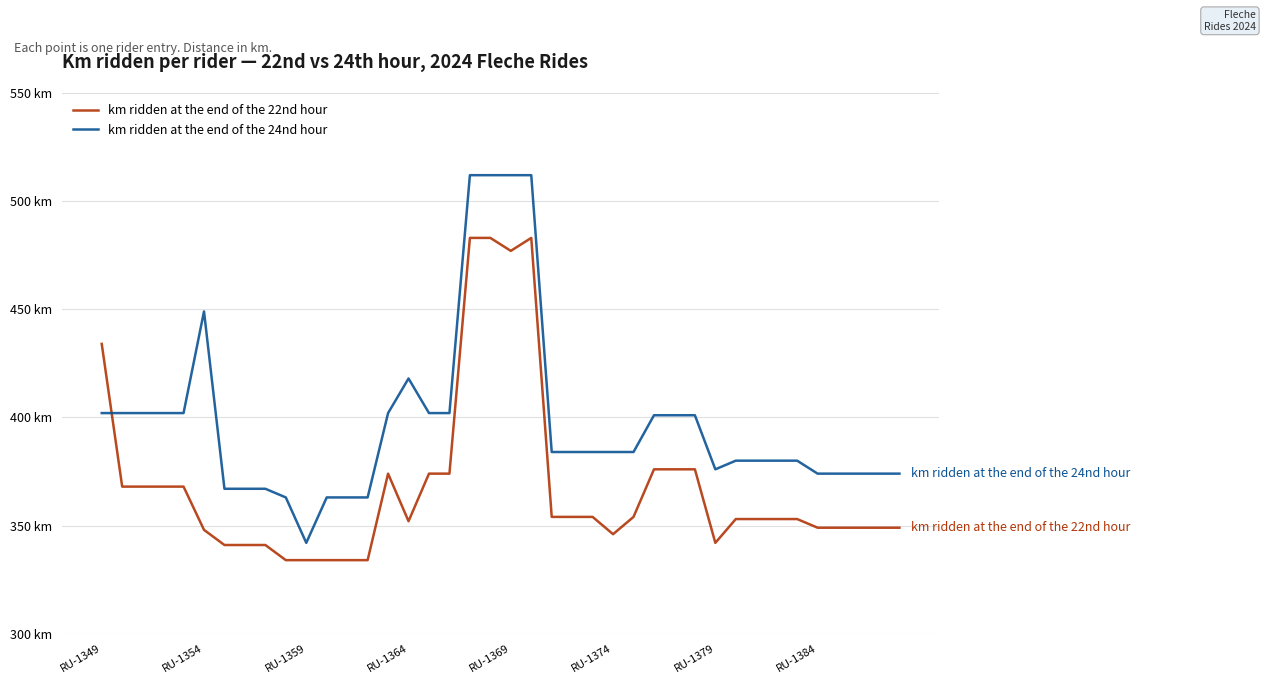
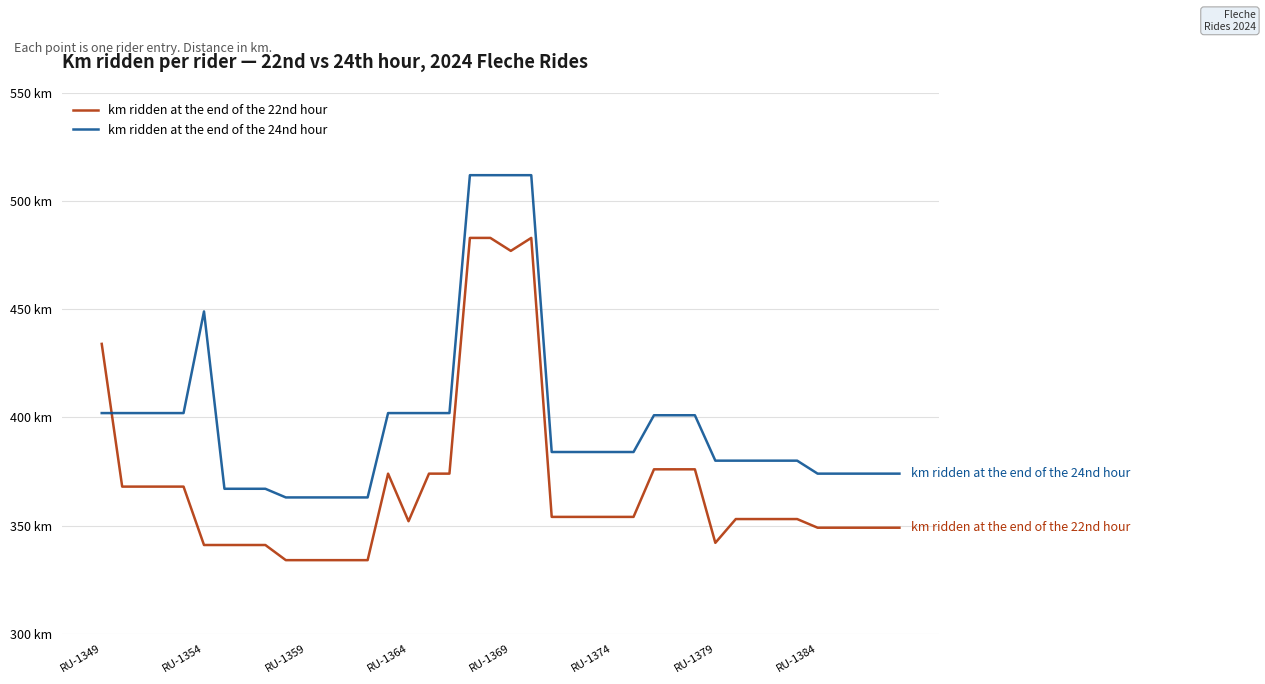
  {
    "km ridden at the end of the 22nd hour": {
      "RU-1349": "434 km",
-     "RU-1354": "348 km",
+     "RU-1354": "341 km",
      "RU-1359": "334 km",
      "RU-1364": "352 km",
      "RU-1369": "477 km",
-     "RU-1374": "346 km",
+     "RU-1374": "354 km",
      "RU-1379": "342 km",
      "RU-1384": "349 km"
    },
    "km ridden at the end of the 24nd hour": {
      "RU-1349": "402 km",
      "RU-1354": "449 km",
-     "RU-1359": "342 km",
-     "RU-1364": "418 km",
+     "RU-1359": "363 km",
+     "RU-1364": "402 km",
      "RU-1369": "512 km",
      "RU-1374": "384 km",
-     "RU-1379": "376 km",
+     "RU-1379": "380 km",
      "RU-1384": "374 km"
    }
  }
